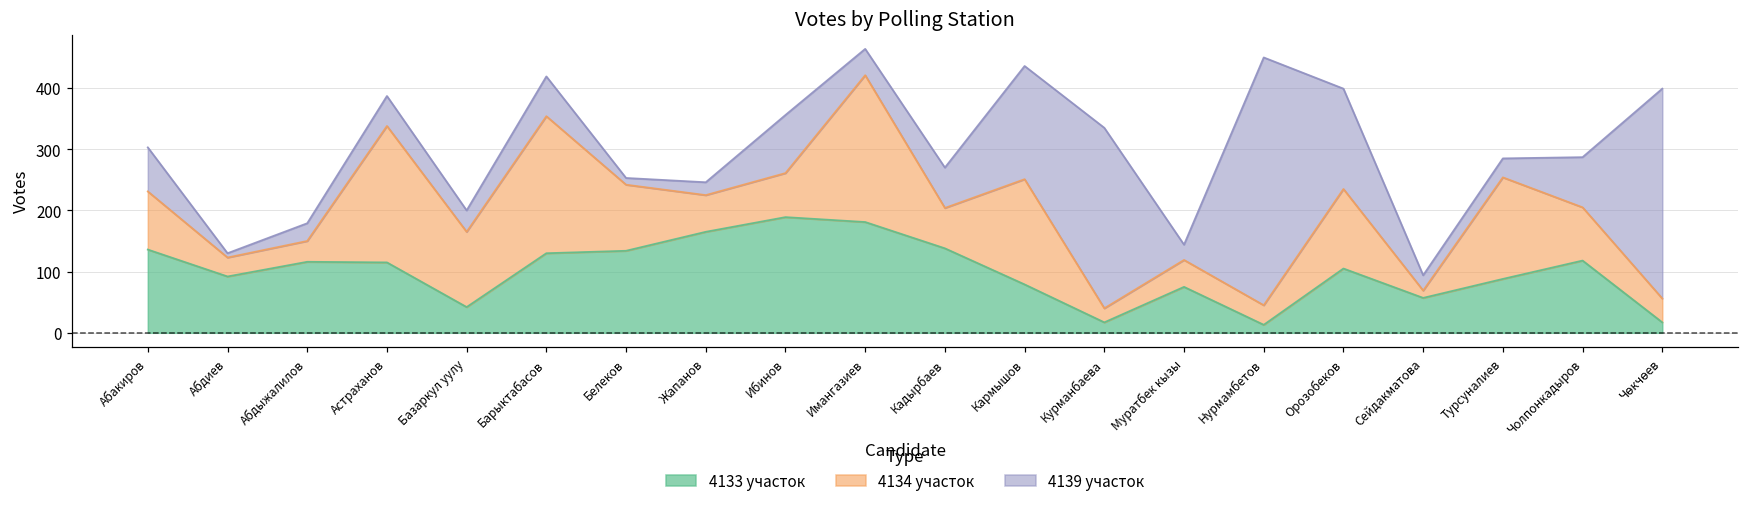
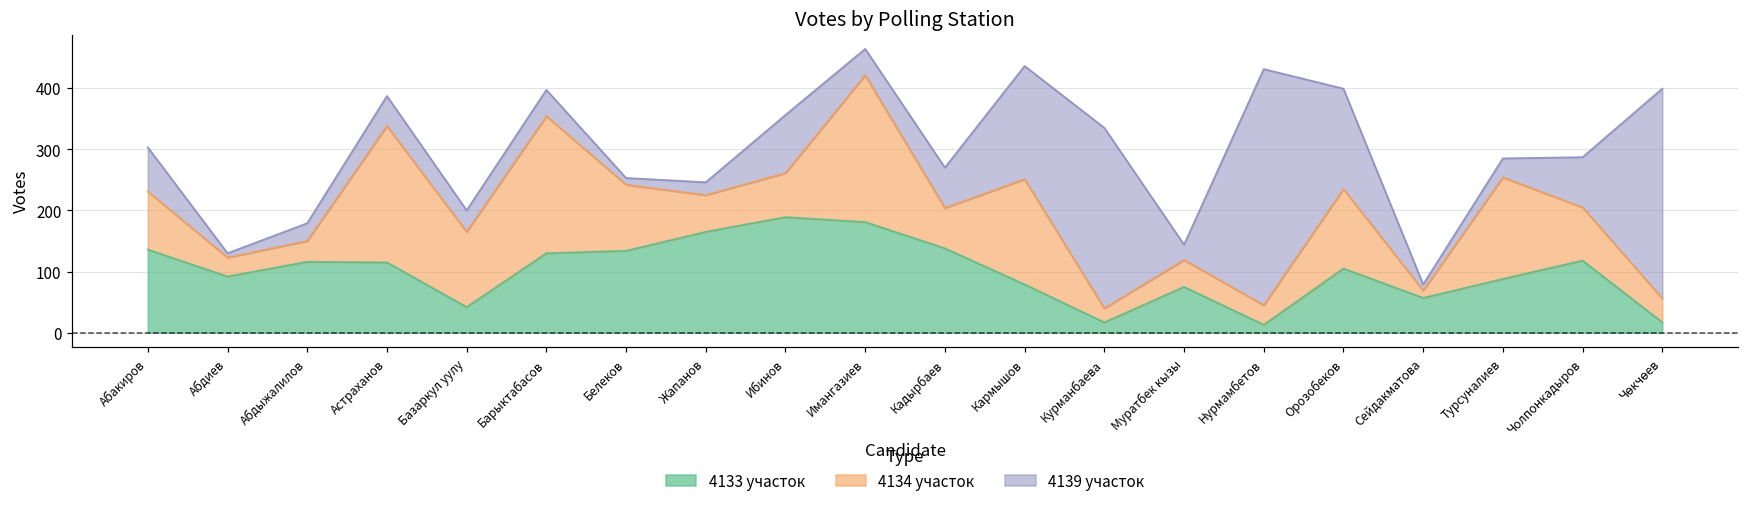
  {
    "4133 участок": {
      "Абакиров": 140,
      "Абдиев": 90,
      "Абдыжалилов": 120,
      "Астраханов": 120,
      "Базаркул уулу": 40,
      "Барыктабасов": 130,
      "Белеков": 130,
      "Жапанов": 170,
      "Ибинов": 190,
      "Имангазиев": 180,
      "Кадырбаев": 140,
      "Кармышов": 80,
      "Курманбаева": 20,
      "Муратбек кызы": 80,
      "Нурмамбетов": 10,
      "Орозобеков": 110,
      "Сейдакматова": 60,
      "Турсуналиев": 90,
      "Чолпонкадыров": 120,
      "Чөкчөев": 20
    },
    "4134 участок": {
      "Абакиров": 100,
      "Абдиев": 30,
      "Абдыжалилов": 30,
      "Астраханов": 220,
      "Базаркул уулу": 120,
      "Барыктабасов": 220,
      "Белеков": 110,
      "Жапанов": 60,
      "Ибинов": 70,
      "Имангазиев": 240,
      "Кадырбаев": 70,
      "Кармышов": 170,
      "Курманбаева": 20,
      "Муратбек кызы": 40,
      "Нурмамбетов": 30,
      "Орозобеков": 130,
      "Сейдакматова": 10,
      "Турсуналиев": 170,
      "Чолпонкадыров": 90,
      "Чөкчөев": 40
    },
    "4139 участок": {
      "Абакиров": 70,
      "Абдиев": 10,
      "Абдыжалилов": 30,
      "Астраханов": 50,
      "Базаркул уулу": 40,
-     "Барыктабасов": 70,
+     "Барыктабасов": 40,
      "Белеков": 10,
      "Жапанов": 20,
      "Ибинов": 100,
      "Имангазиев": 40,
      "Кадырбаев": 70,
      "Кармышов": 190,
      "Курманбаева": 300,
      "Муратбек кызы": 30,
-     "Нурмамбетов": 410,
+     "Нурмамбетов": 390,
      "Орозобеков": 160,
-     "Сейдакматова": 30,
+     "Сейдакматова": 10,
      "Турсуналиев": 30,
      "Чолпонкадыров": 80,
      "Чөкчөев": 340
    }
  }
